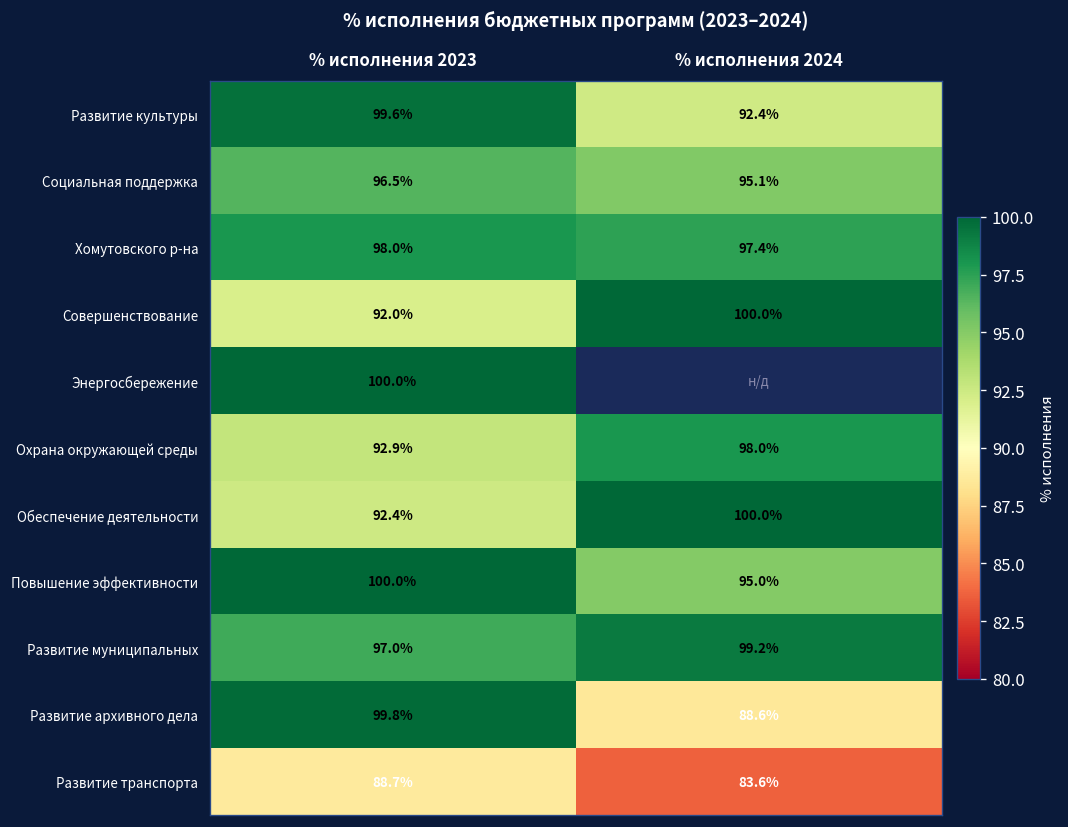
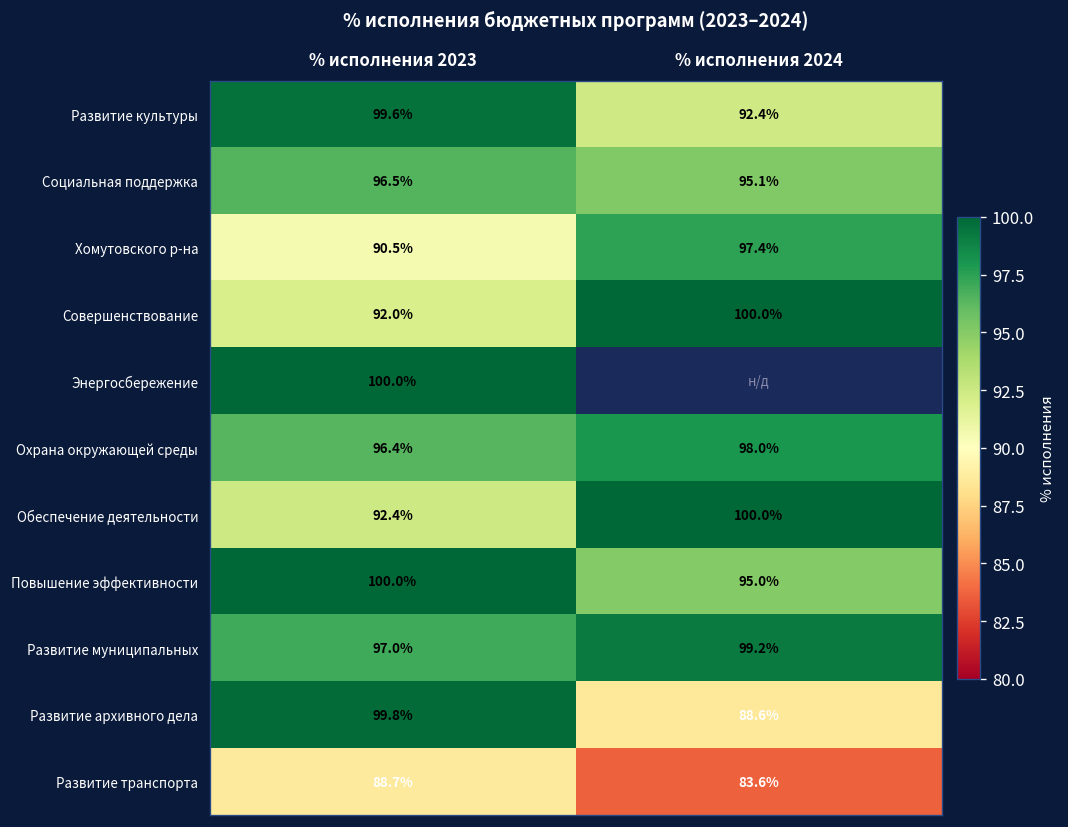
  {
    "Развитие культуры": {
      "% исполнения 2023": "99.6%",
      "% исполнения 2024": "92.4%"
    },
    "Социальная поддержка": {
      "% исполнения 2023": "96.5%",
      "% исполнения 2024": "95.1%"
    },
    "Хомутовского р-на": {
-     "% исполнения 2023": "98.0%",
+     "% исполнения 2023": "90.5%",
      "% исполнения 2024": "97.4%"
    },
    "Совершенствование": {
      "% исполнения 2023": "92.0%",
      "% исполнения 2024": "100.0%"
    },
    "Энергосбережение": {
      "% исполнения 2023": "100.0%"
    },
    "Охрана окружающей среды": {
-     "% исполнения 2023": "92.9%",
+     "% исполнения 2023": "96.4%",
      "% исполнения 2024": "98.0%"
    },
    "Обеспечение деятельности": {
      "% исполнения 2023": "92.4%",
      "% исполнения 2024": "100.0%"
    },
    "Повышение эффективности": {
      "% исполнения 2023": "100.0%",
      "% исполнения 2024": "95.0%"
    },
    "Развитие муниципальных": {
      "% исполнения 2023": "97.0%",
      "% исполнения 2024": "99.2%"
    },
    "Развитие архивного дела": {
      "% исполнения 2023": "99.8%",
      "% исполнения 2024": "88.6%"
    },
    "Развитие транспорта": {
      "% исполнения 2023": "88.7%",
      "% исполнения 2024": "83.6%"
    }
  }
